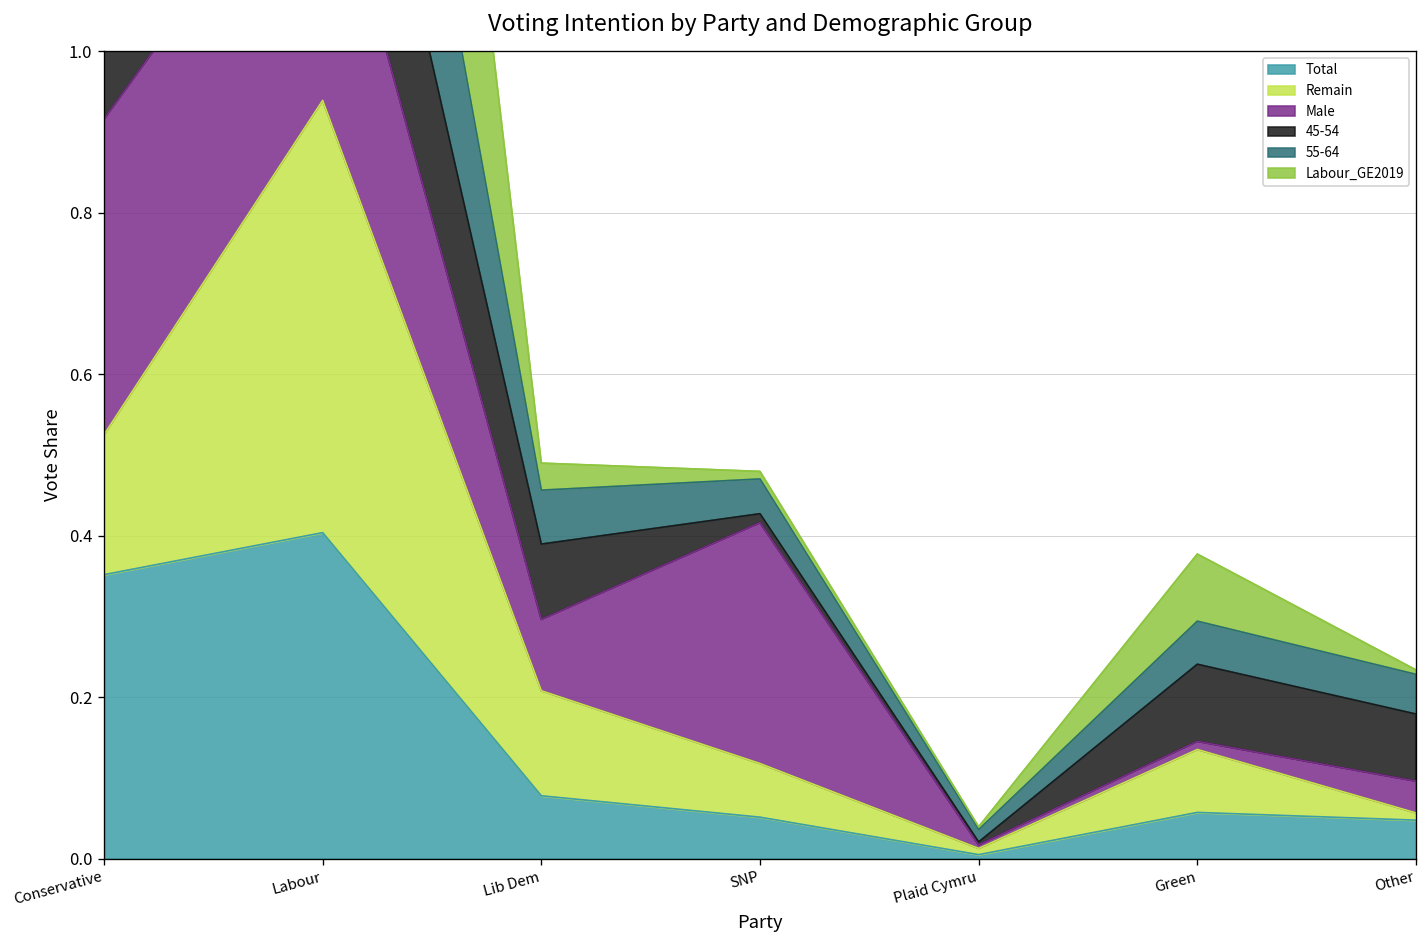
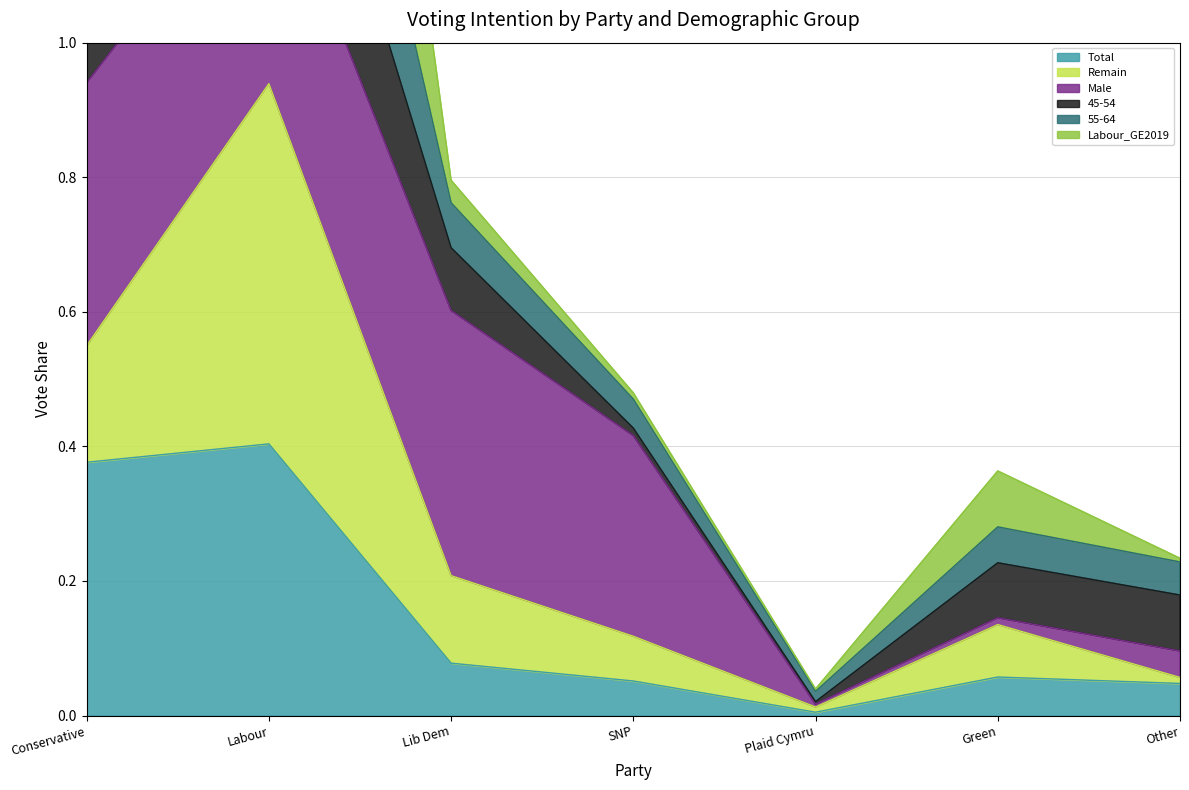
  {
    "Total": {
-     "Conservative": 0.35,
+     "Conservative": 0.38,
      "Labour": 0.40,
      "Lib Dem": 0.08,
      "SNP": 0.05,
      "Plaid Cymru": 0.00,
      "Green": 0.06,
      "Other": 0.05
    },
    "Remain": {
      "Conservative": 0.17,
      "Labour": 0.54,
      "Lib Dem": 0.13,
      "SNP": 0.07,
      "Plaid Cymru": 0.01,
      "Green": 0.08,
      "Other": 0.01
    },
    "Male": {
      "Conservative": 0.39,
-     "Lib Dem": 0.09,
+     "Lib Dem": 0.39,
      "SNP": 0.30,
      "Green": 0.01,
      "Other": 0.04
    },
    "45-54": {
      "Lib Dem": 0.09,
      "SNP": 0.01,
-     "Green": 0.10,
+     "Green": 0.08,
      "Other": 0.08
    },
    "55-64": {
      "Lib Dem": 0.07,
      "SNP": 0.04,
      "Green": 0.05,
      "Other": 0.05
    },
    "Labour_GE2019": {
      "Lib Dem": 0.03,
      "SNP": 0.01,
      "Green": 0.08,
      "Other": 0.01
    }
  }
